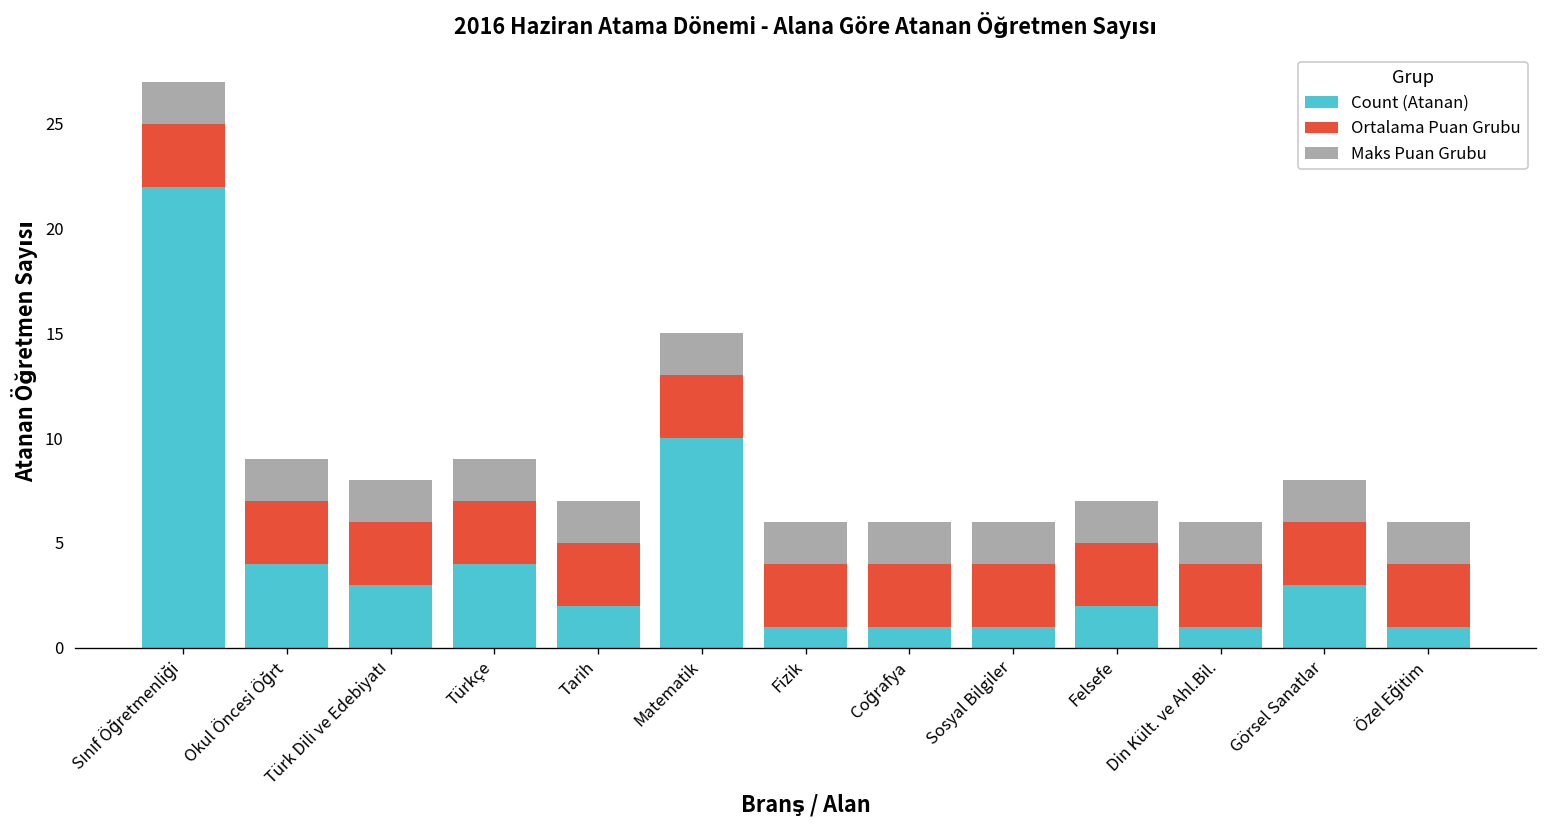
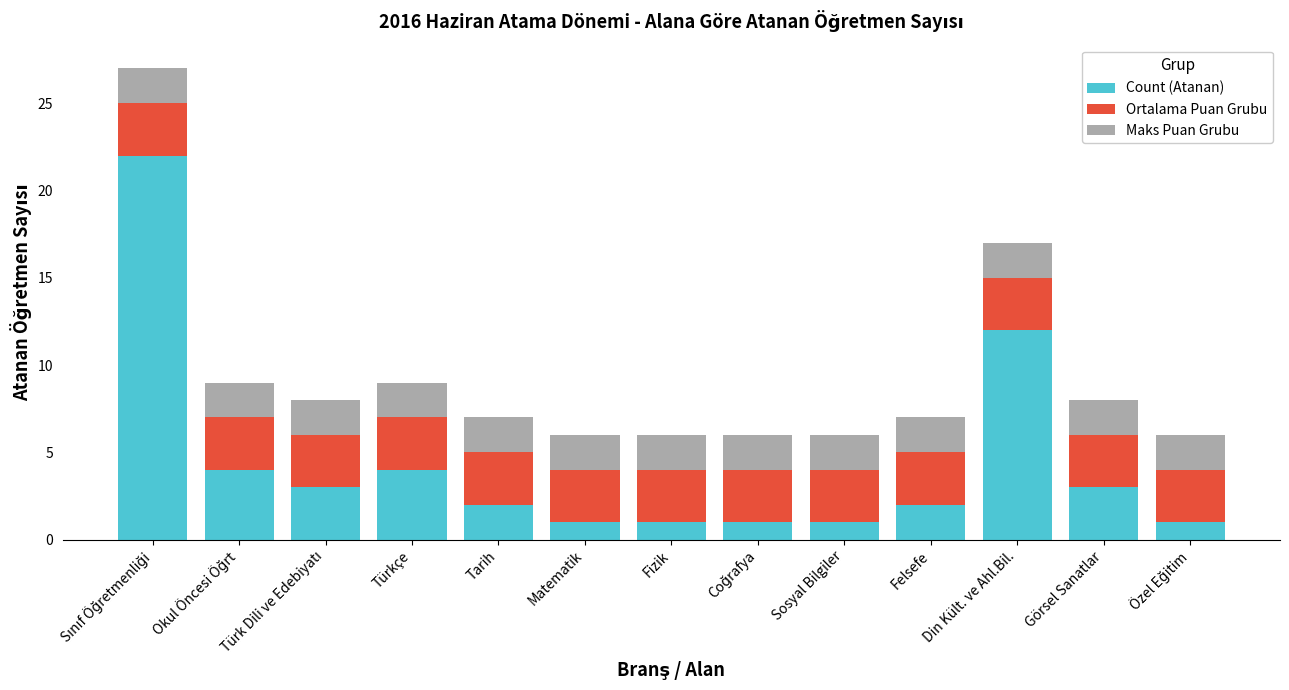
  {
    "Count (Atanan)": {
      "Sınıf Öğretmenliği": 22,
      "Okul Öncesi Öğrt": 4,
      "Türk Dili ve Edebiyatı": 3,
      "Türkçe": 4,
      "Tarih": 2,
-     "Matematik": 10,
+     "Matematik": 1,
      "Fizik": 1,
      "Coğrafya": 1,
      "Sosyal Bilgiler": 1,
      "Felsefe": 2,
-     "Din Kült. ve Ahl.Bil.": 1,
+     "Din Kült. ve Ahl.Bil.": 12,
      "Görsel Sanatlar": 3,
      "Özel Eğitim": 1
    },
    "Ortalama Puan Grubu": {
      "Sınıf Öğretmenliği": 3,
      "Okul Öncesi Öğrt": 3,
      "Türk Dili ve Edebiyatı": 3,
      "Türkçe": 3,
      "Tarih": 3,
      "Matematik": 3,
      "Fizik": 3,
      "Coğrafya": 3,
      "Sosyal Bilgiler": 3,
      "Felsefe": 3,
      "Din Kült. ve Ahl.Bil.": 3,
      "Görsel Sanatlar": 3,
      "Özel Eğitim": 3
    },
    "Maks Puan Grubu": {
      "Sınıf Öğretmenliği": 2,
      "Okul Öncesi Öğrt": 2,
      "Türk Dili ve Edebiyatı": 2,
      "Türkçe": 2,
      "Tarih": 2,
      "Matematik": 2,
      "Fizik": 2,
      "Coğrafya": 2,
      "Sosyal Bilgiler": 2,
      "Felsefe": 2,
      "Din Kült. ve Ahl.Bil.": 2,
      "Görsel Sanatlar": 2,
      "Özel Eğitim": 2
    }
  }
